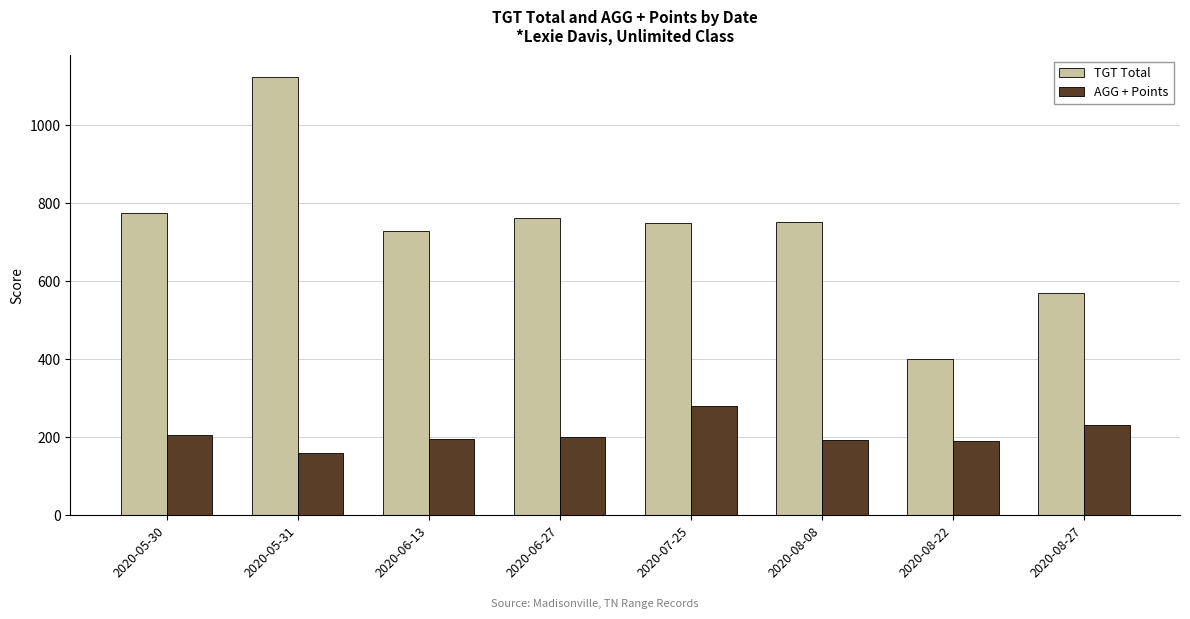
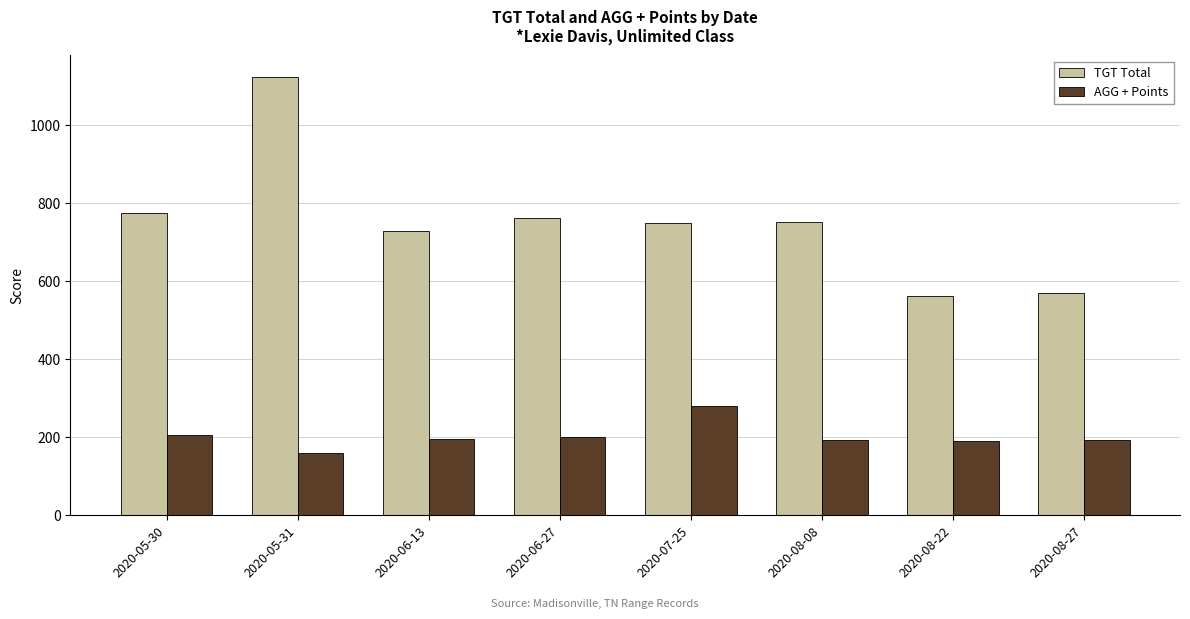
  {
    "TGT Total": {
      "2020-05-30": 780,
      "2020-05-31": 1120,
      "2020-06-13": 730,
      "2020-06-27": 760,
      "2020-07-25": 750,
      "2020-08-08": 750,
-     "2020-08-22": 400,
+     "2020-08-22": 560,
      "2020-08-27": 570
    },
    "AGG + Points": {
      "2020-05-30": 210,
      "2020-05-31": 160,
      "2020-06-13": 200,
      "2020-06-27": 200,
      "2020-07-25": 280,
      "2020-08-08": 190,
      "2020-08-22": 190,
-     "2020-08-27": 230
+     "2020-08-27": 190
    }
  }
